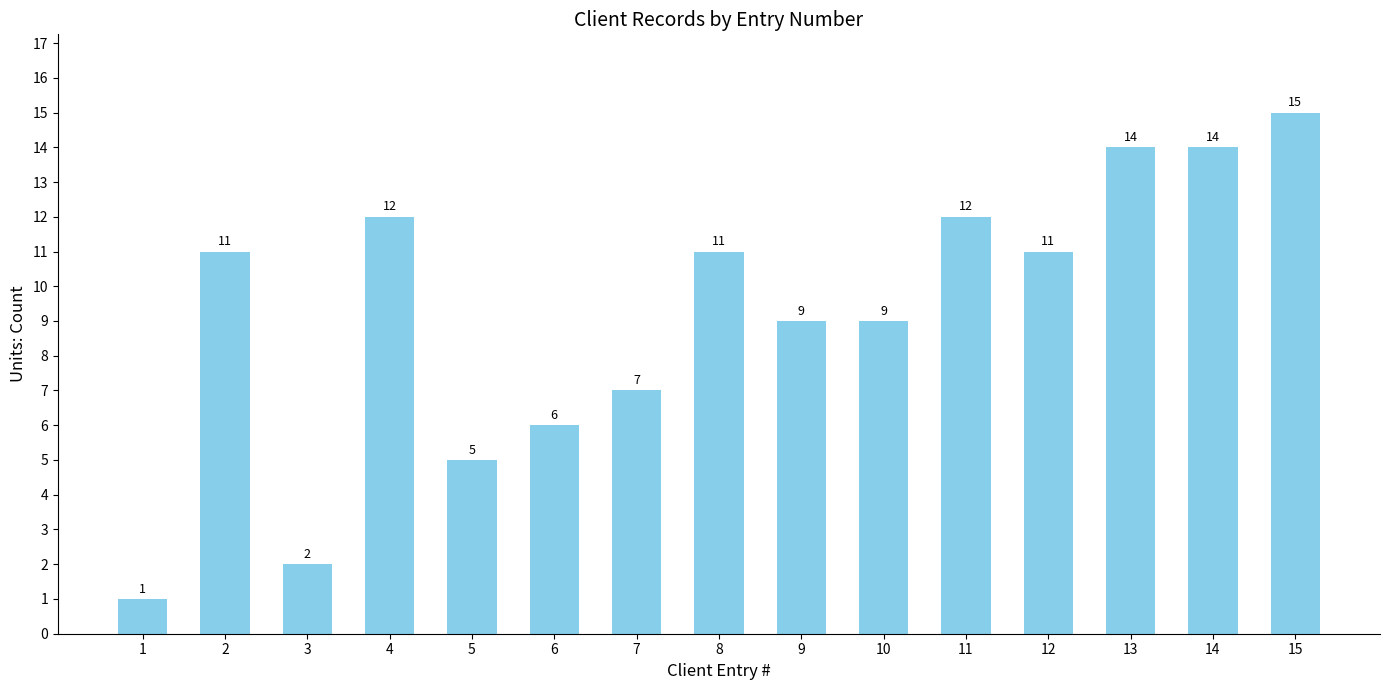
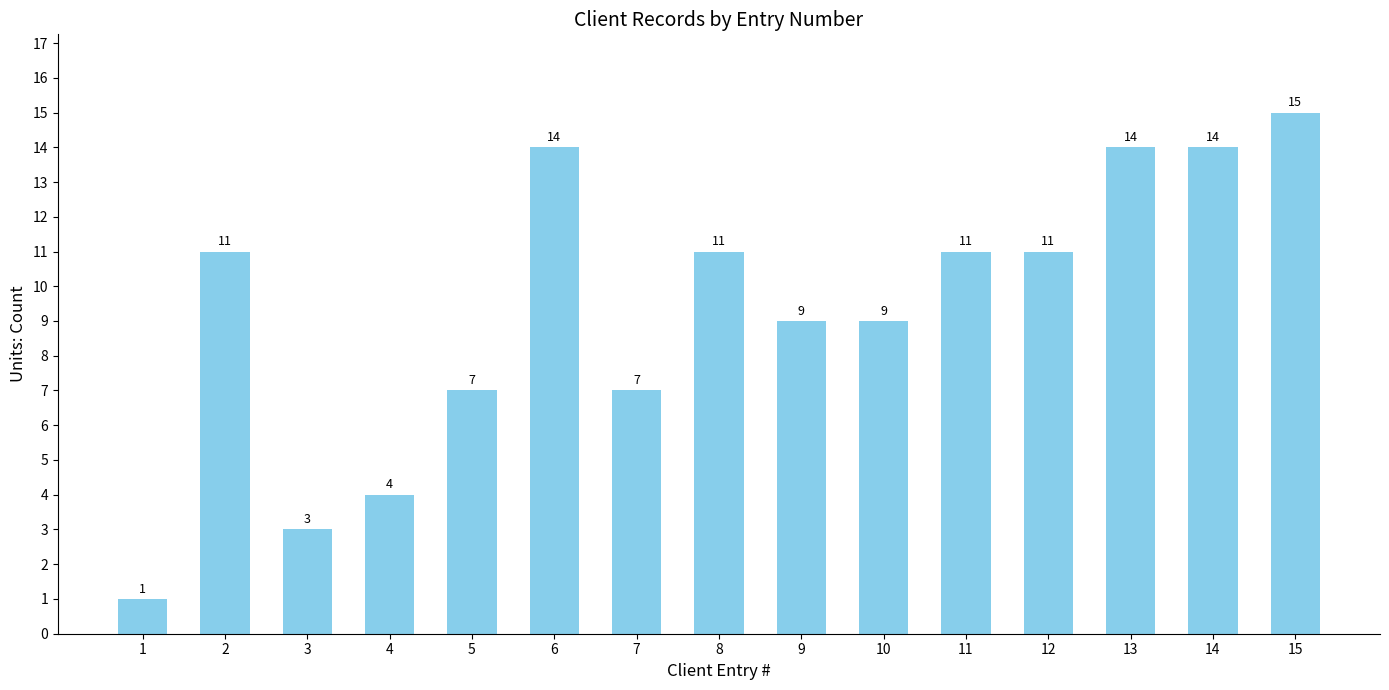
  {
    "1": 1,
    "2": 11,
-   "3": 2,
-   "4": 12,
-   "5": 5,
-   "6": 6,
+   "3": 3,
+   "4": 4,
+   "5": 7,
+   "6": 14,
    "7": 7,
    "8": 11,
    "9": 9,
    "10": 9,
-   "11": 12,
+   "11": 11,
    "12": 11,
    "13": 14,
    "14": 14,
    "15": 15
  }
